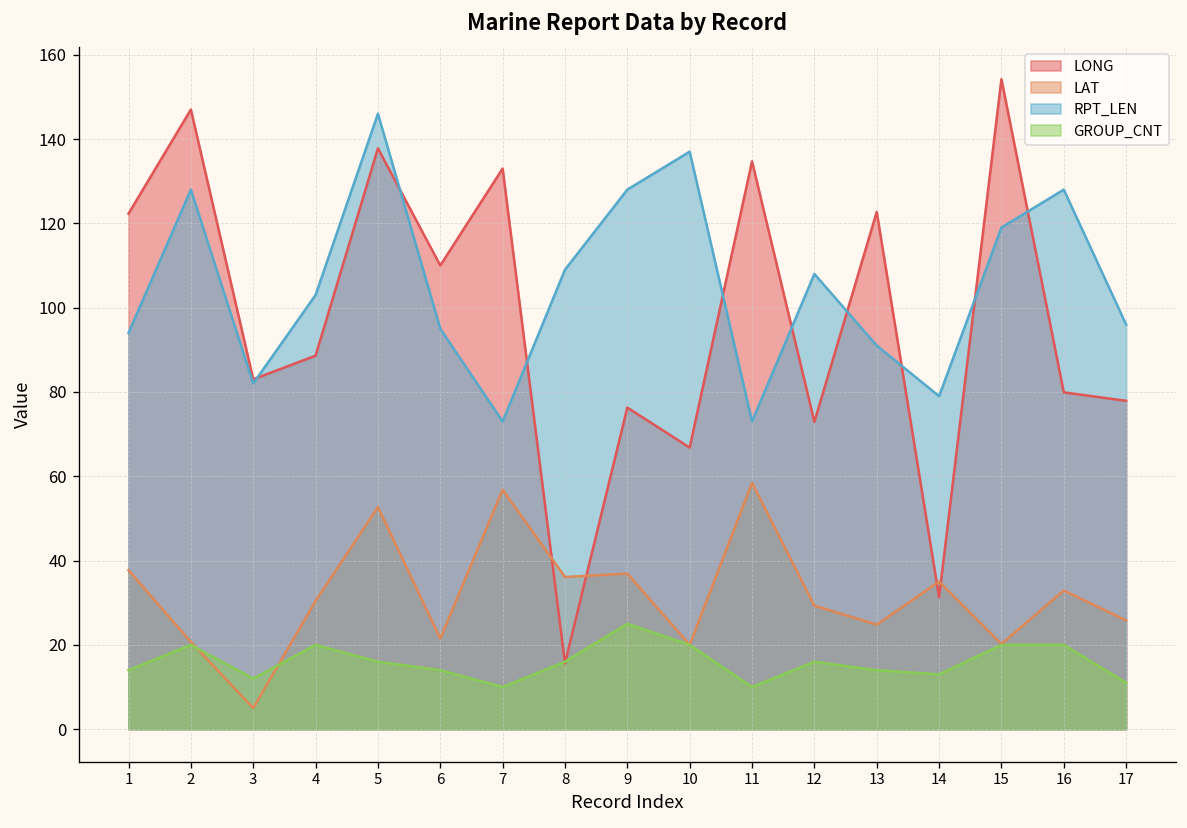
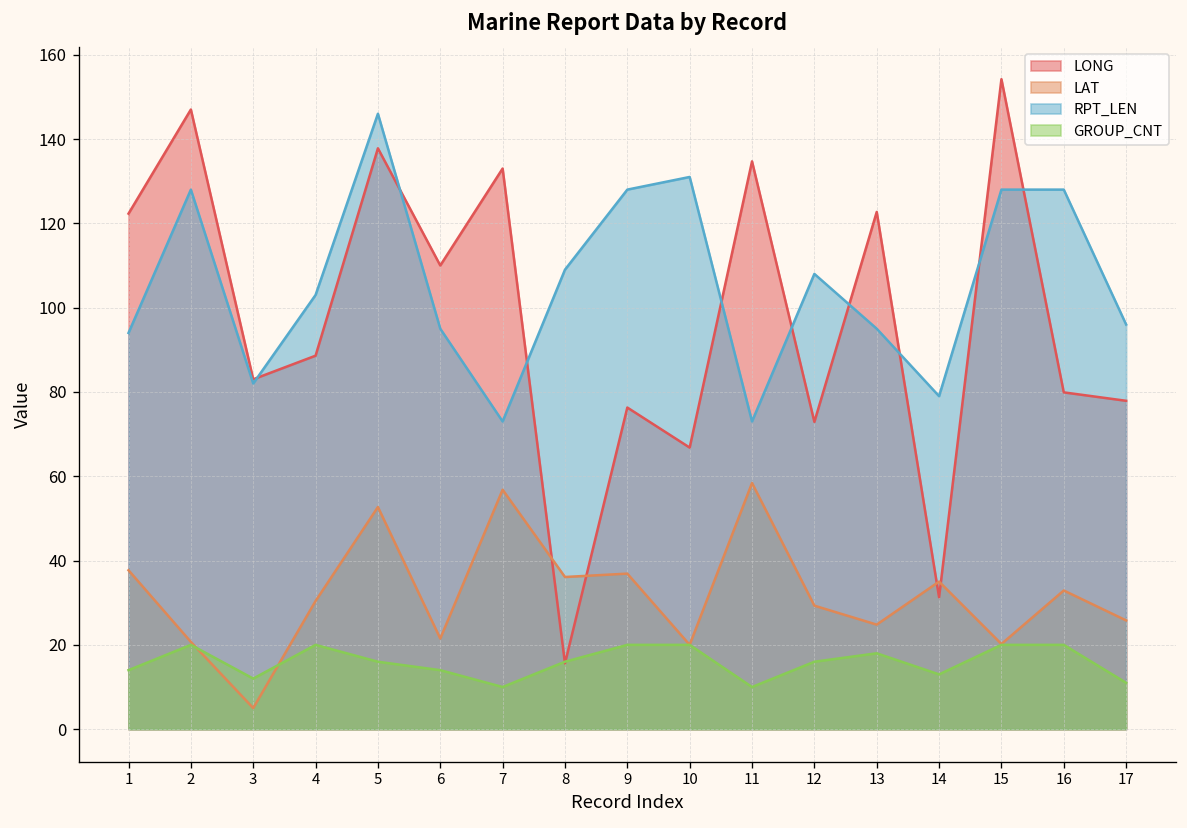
  {
    "RPT_LEN": {
      "1": 94,
      "2": 128,
      "3": 82,
      "4": 103,
      "5": 146,
      "6": 95,
      "7": 73,
      "8": 109,
      "9": 128,
-     "10": 137,
+     "10": 131,
      "11": 73,
      "12": 108,
-     "13": 91,
+     "13": 95,
      "14": 79,
-     "15": 119,
+     "15": 128,
      "16": 128,
      "17": 96
    },
    "GROUP_CNT": {
      "1": 14,
      "3": 12,
      "4": 20,
      "5": 16,
      "6": 14,
      "7": 10,
-     "9": 25,
+     "9": 20,
      "11": 10,
      "12": 16,
-     "13": 14,
+     "13": 18,
      "14": 13,
      "16": 20,
      "17": 11
    }
  }
